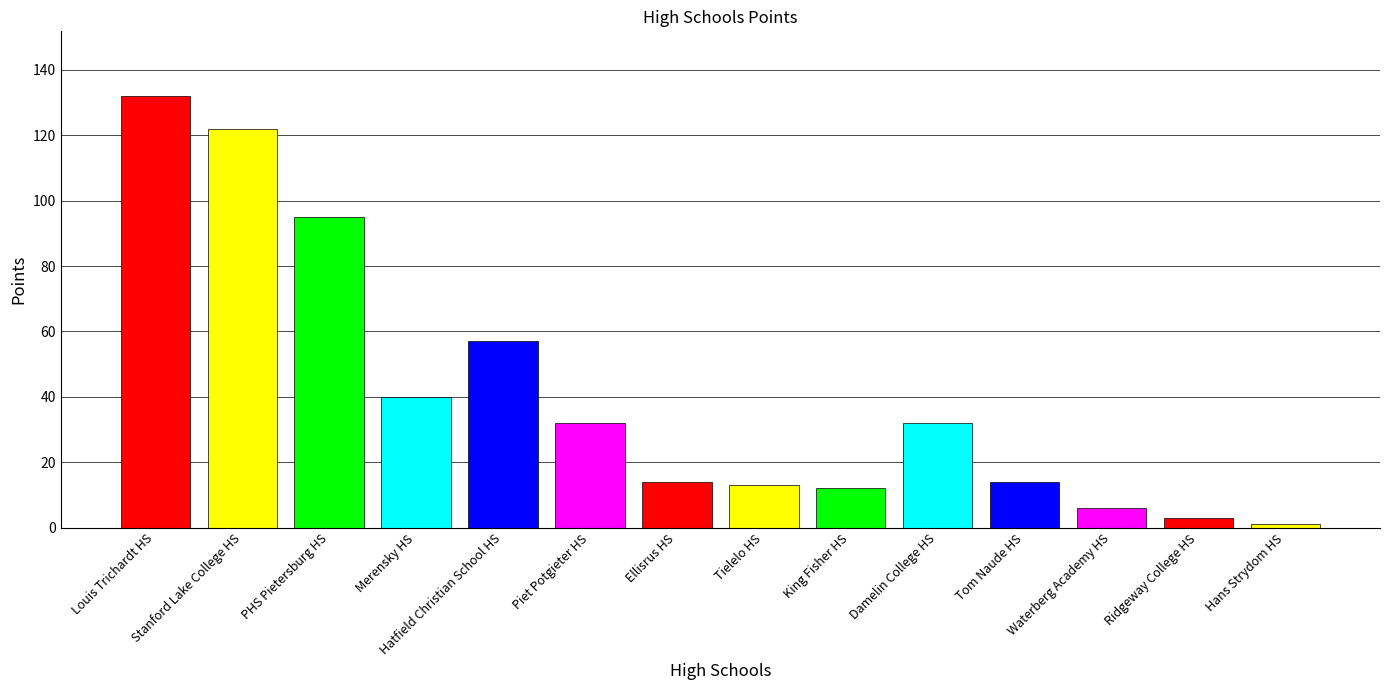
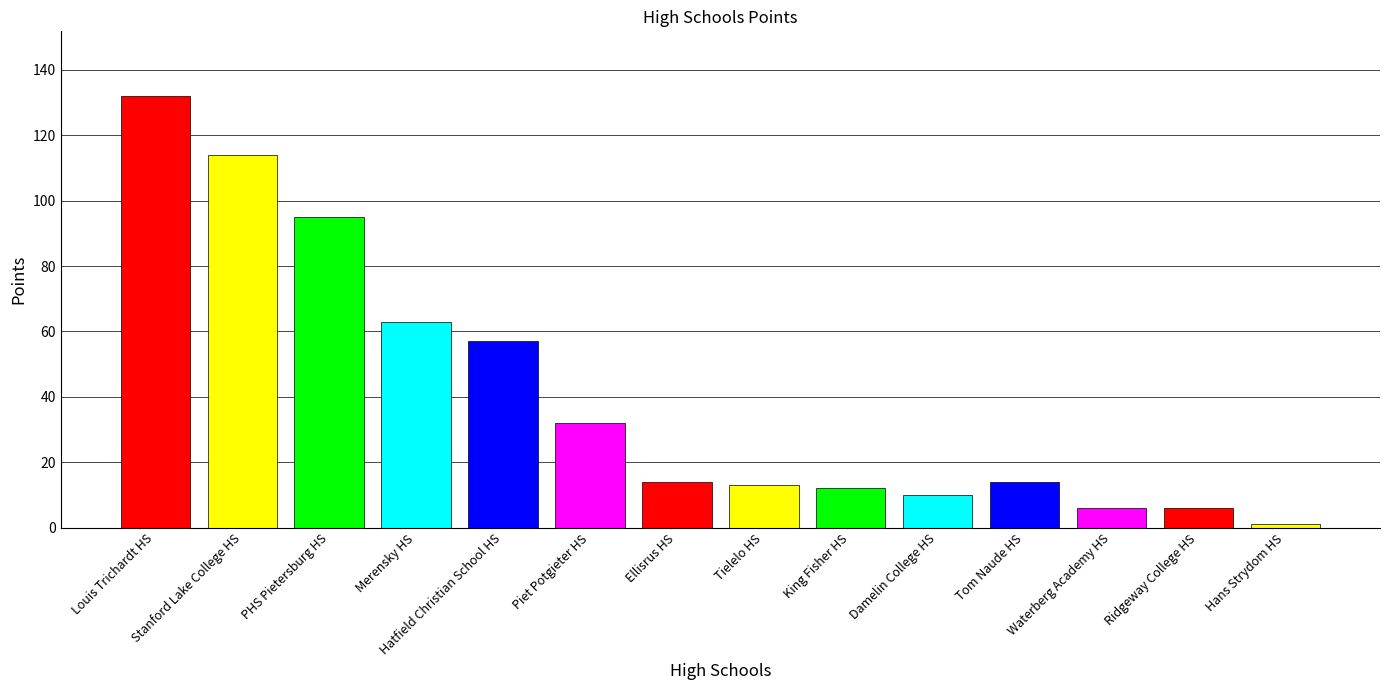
  {
    "Louis Trichardt HS": 132,
-   "Stanford Lake College HS": 122,
+   "Stanford Lake College HS": 114,
    "PHS Pietersburg HS": 95,
-   "Merensky HS": 40,
+   "Merensky HS": 63,
    "Hatfield Christian School HS": 57,
    "Piet Potgieter HS": 32,
    "Ellisrus HS": 14,
    "Tielelo HS": 13,
    "King Fisher HS": 12,
-   "Damelin College HS": 32,
+   "Damelin College HS": 10,
    "Tom Naude HS": 14,
    "Waterberg Academy HS": 6,
-   "Ridgeway College HS": 3,
+   "Ridgeway College HS": 6,
    "Hans Strydom HS": 1
  }
